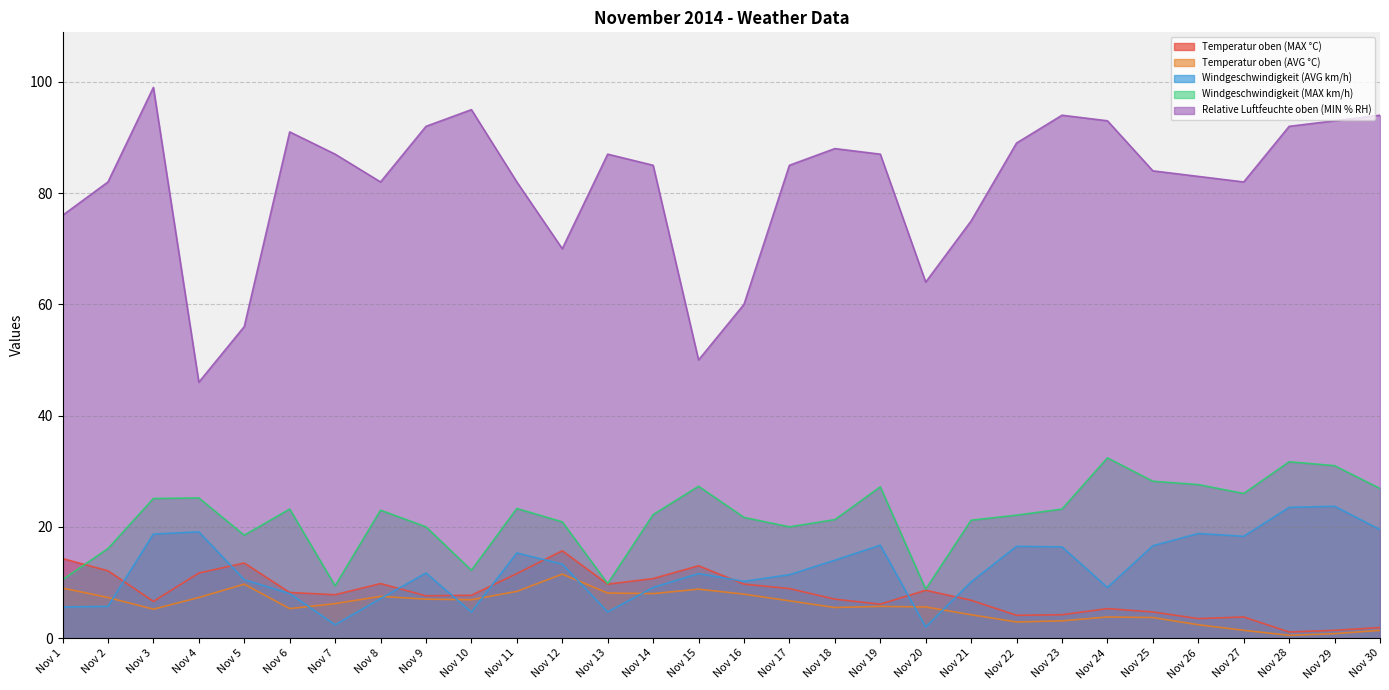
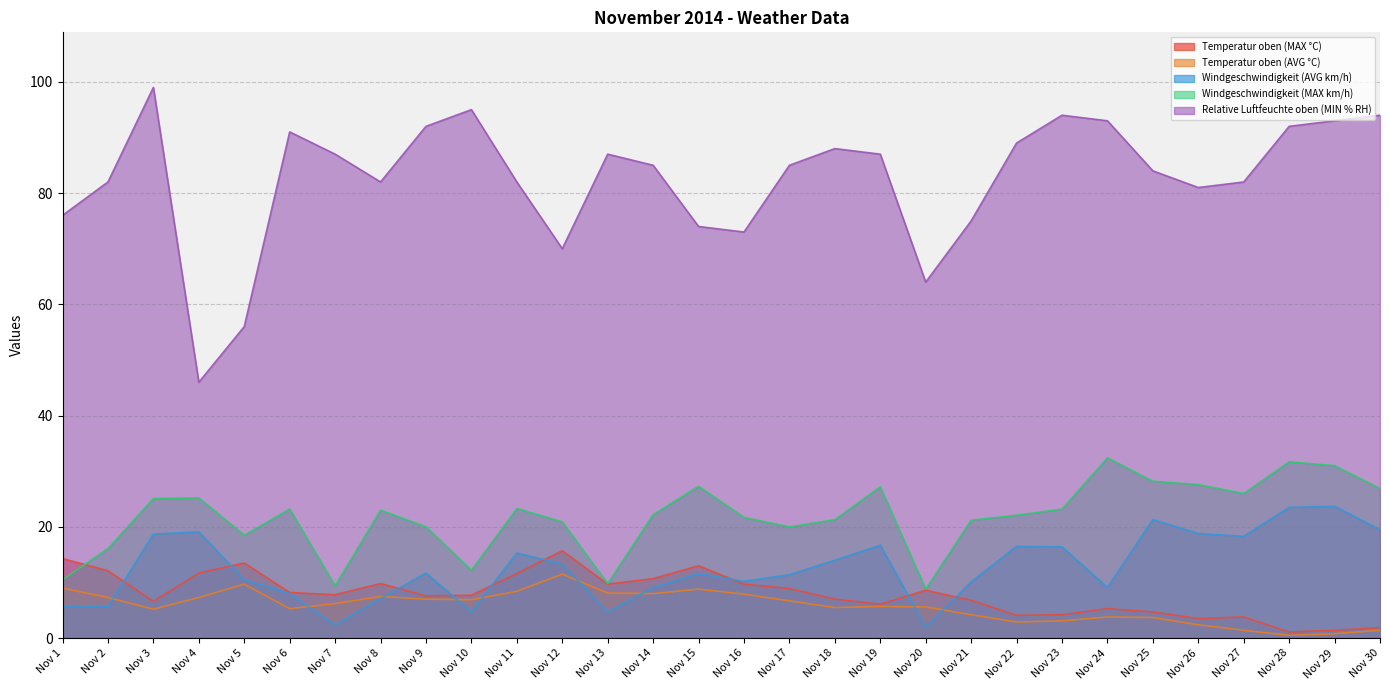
  {
    "Windgeschwindigkeit (AVG km/h)": {
      "Nov 1": 6,
      "Nov 2": 6,
      "Nov 3": 19,
      "Nov 4": 19,
      "Nov 5": 11,
      "Nov 7": 2,
      "Nov 9": 12,
      "Nov 10": 5,
      "Nov 11": 15,
      "Nov 12": 13,
      "Nov 13": 5,
      "Nov 14": 9,
      "Nov 15": 12,
      "Nov 16": 10,
      "Nov 17": 11,
      "Nov 18": 14,
      "Nov 19": 17,
      "Nov 20": 2,
      "Nov 21": 10,
      "Nov 22": 17,
      "Nov 23": 16,
      "Nov 24": 9,
-     "Nov 25": 17,
+     "Nov 25": 21,
      "Nov 26": 19,
      "Nov 27": 18,
      "Nov 28": 24,
      "Nov 29": 24,
      "Nov 30": 20
    },
    "Windgeschwindigkeit (MAX km/h)": {
      "Nov 1": 11,
      "Nov 2": 16,
      "Nov 3": 25,
      "Nov 4": 25,
      "Nov 5": 19,
      "Nov 6": 23,
      "Nov 7": 9,
      "Nov 8": 23,
      "Nov 9": 20,
      "Nov 10": 12,
      "Nov 11": 23,
      "Nov 12": 21,
      "Nov 14": 22,
      "Nov 15": 27,
      "Nov 16": 22,
      "Nov 17": 20,
      "Nov 18": 21,
      "Nov 19": 27,
      "Nov 21": 21,
      "Nov 22": 22,
      "Nov 23": 23,
      "Nov 24": 32,
      "Nov 25": 28,
      "Nov 26": 28,
      "Nov 27": 26,
      "Nov 28": 32,
      "Nov 29": 31,
      "Nov 30": 27
    },
    "Relative Luftfeuchte oben (MIN % RH)": {
      "Nov 1": 76,
      "Nov 2": 82,
      "Nov 3": 99,
      "Nov 4": 46,
      "Nov 5": 56,
      "Nov 6": 91,
      "Nov 7": 87,
      "Nov 8": 82,
      "Nov 9": 92,
      "Nov 10": 95,
      "Nov 11": 82,
      "Nov 12": 70,
      "Nov 13": 87,
      "Nov 14": 85,
-     "Nov 15": 50,
-     "Nov 16": 60,
+     "Nov 15": 74,
+     "Nov 16": 73,
      "Nov 17": 85,
      "Nov 18": 88,
      "Nov 19": 87,
      "Nov 20": 64,
      "Nov 21": 75,
      "Nov 22": 89,
      "Nov 23": 94,
      "Nov 24": 93,
      "Nov 25": 84,
-     "Nov 26": 83,
+     "Nov 26": 81,
      "Nov 27": 82,
      "Nov 28": 92,
      "Nov 29": 93,
      "Nov 30": 94
    }
  }
